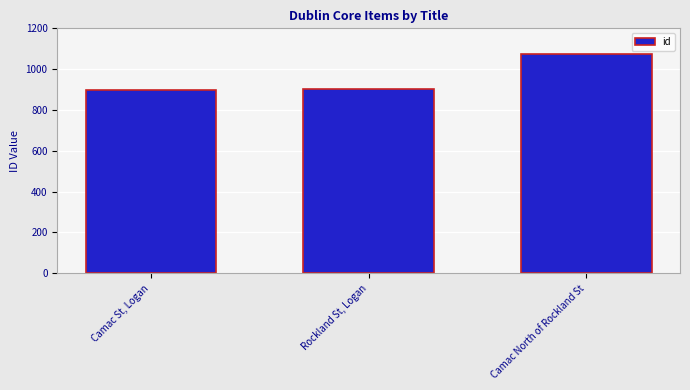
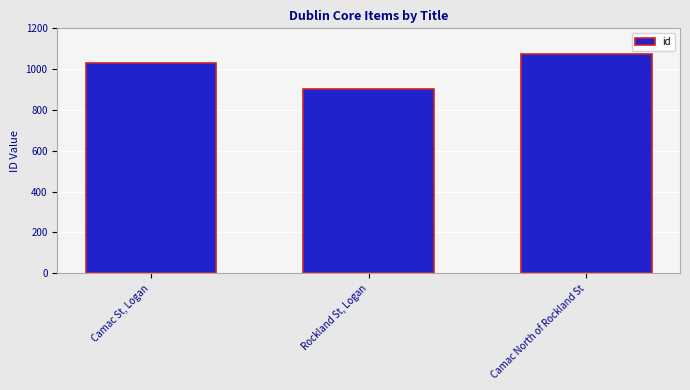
  {
-   "Camac St, Logan": 900,
+   "Camac St, Logan": 1030,
    "Rockland St, Logan": 900,
    "Camac North of Rockland St": 1080
  }
